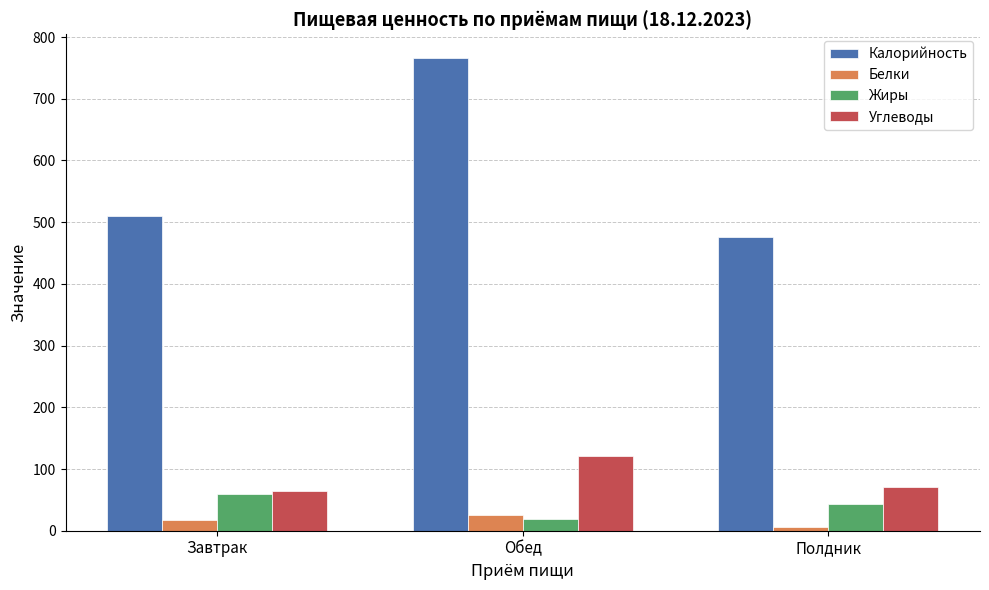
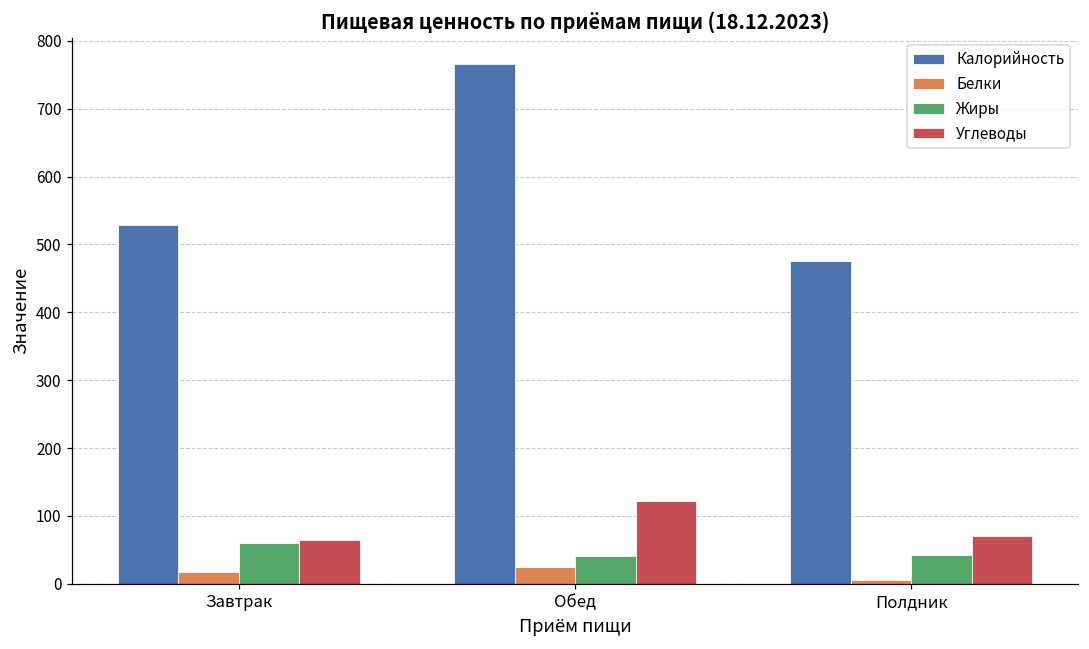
  {
    "Калорийность": {
-     "Завтрак": 510,
+     "Завтрак": 530,
      "Обед": 770,
      "Полдник": 480
    },
    "Жиры": {
      "Завтрак": 60,
-     "Обед": 20,
+     "Обед": 40,
      "Полдник": 40
    }
  }
